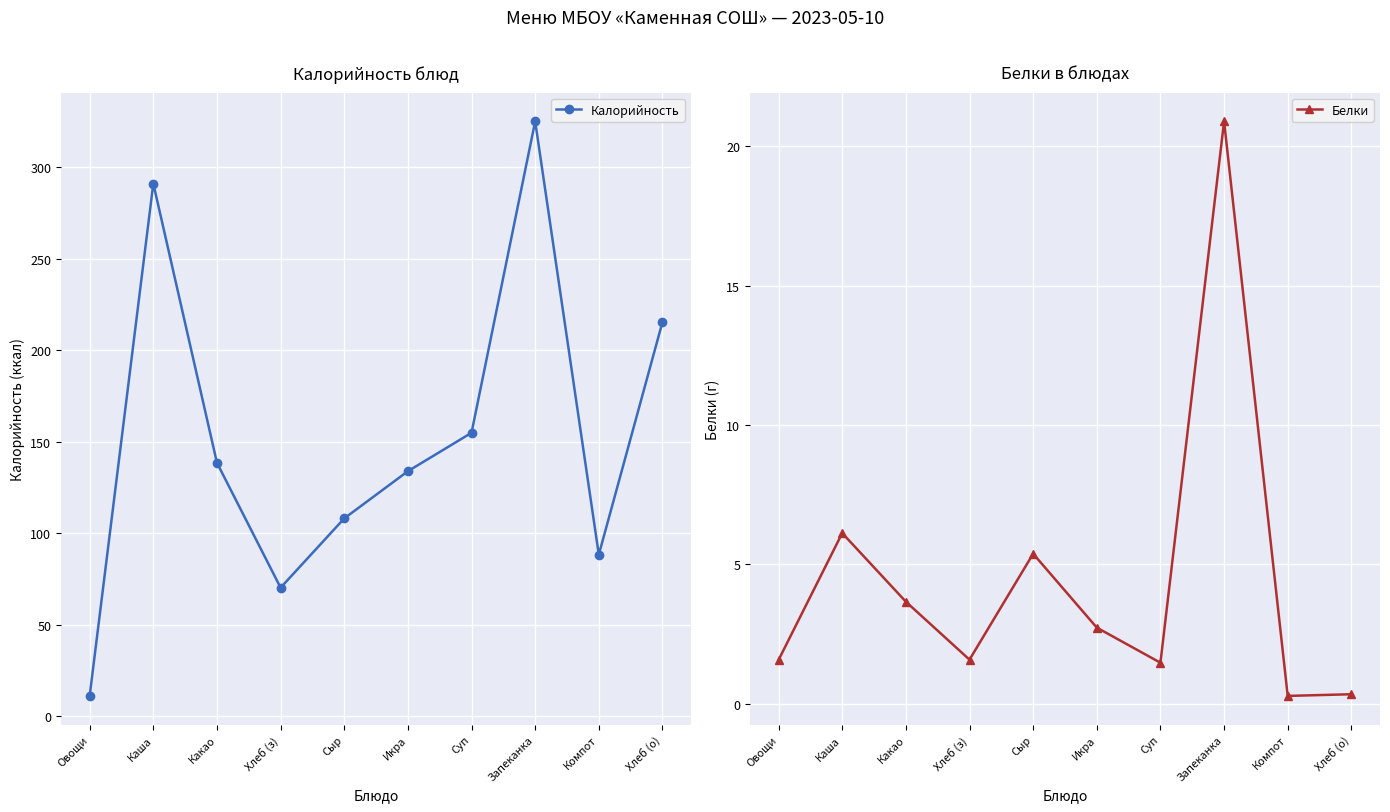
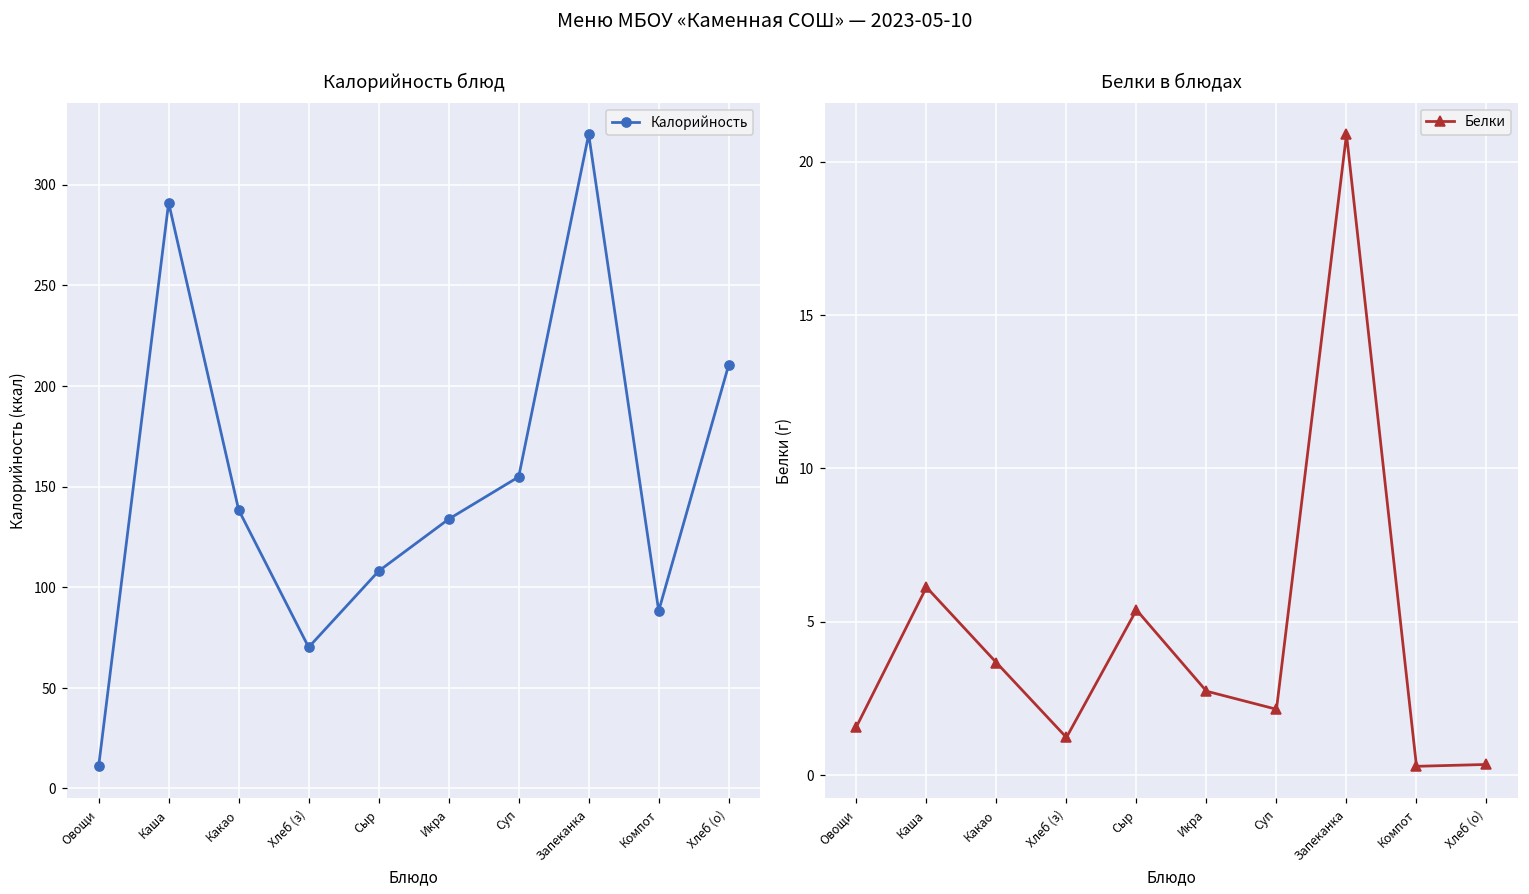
  {
    "Калорийность блюд": {
      "Овощи": 11,
      "Каша": 291,
      "Какао": 138,
      "Хлеб (з)": 70,
      "Сыр": 108,
      "Икра": 134,
      "Суп": 155,
      "Запеканка": 325,
      "Компот": 88,
-     "Хлеб (о)": 215
+     "Хлеб (о)": 210
    },
    "Белки в блюдах": {
      "Овощи": 1.6,
      "Каша": 6.1,
      "Какао": 3.7,
-     "Хлеб (з)": 1.6,
+     "Хлеб (з)": 1.2,
      "Сыр": 5.4,
      "Икра": 2.7,
-     "Суп": 1.5,
+     "Суп": 2.1,
      "Запеканка": 20.9,
      "Компот": 0.3,
      "Хлеб (о)": 0.3
    }
  }
